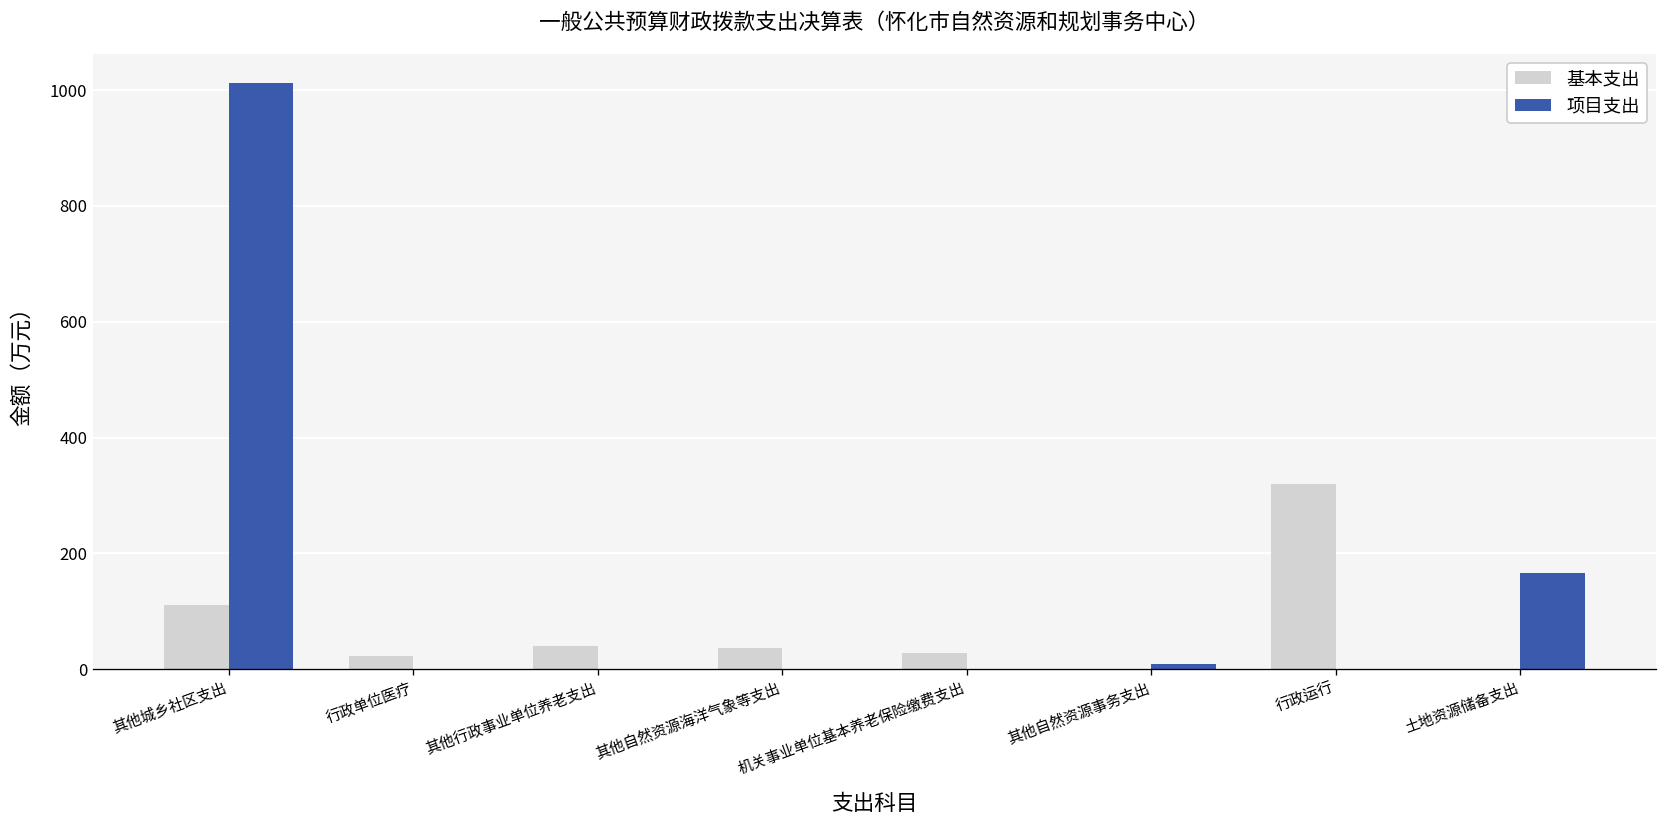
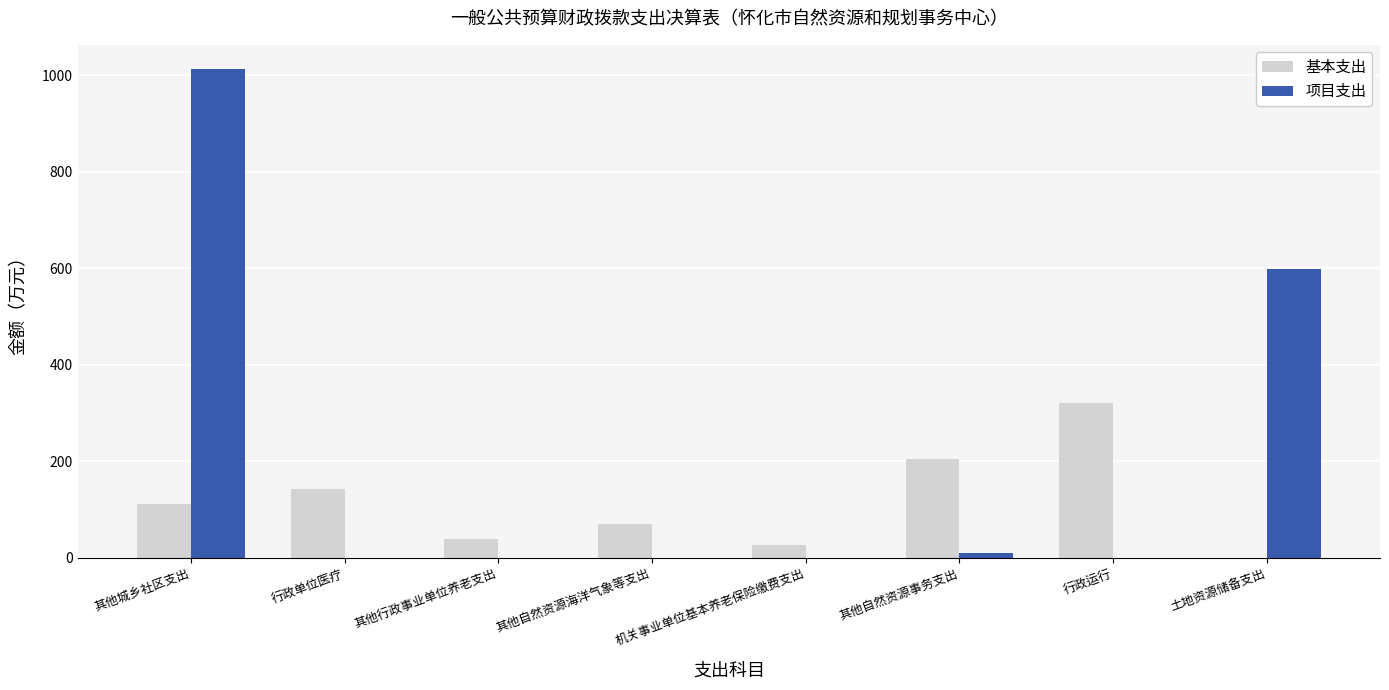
  {
    "基本支出": {
      "其他城乡社区支出": 110,
-     "行政单位医疗": 20,
+     "行政单位医疗": 140,
      "其他行政事业单位养老支出": 40,
-     "其他自然资源海洋气象等支出": 40,
+     "其他自然资源海洋气象等支出": 70,
      "机关事业单位基本养老保险缴费支出": 30,
-     "其他自然资源事务支出": 0,
+     "其他自然资源事务支出": 210,
      "行政运行": 320,
      "土地资源储备支出": 0
    },
    "项目支出": {
      "其他城乡社区支出": 1010,
      "行政单位医疗": 0,
      "其他行政事业单位养老支出": 0,
      "其他自然资源海洋气象等支出": 0,
      "机关事业单位基本养老保险缴费支出": 0,
      "其他自然资源事务支出": 10,
      "行政运行": 0,
-     "土地资源储备支出": 170
+     "土地资源储备支出": 600
    }
  }
